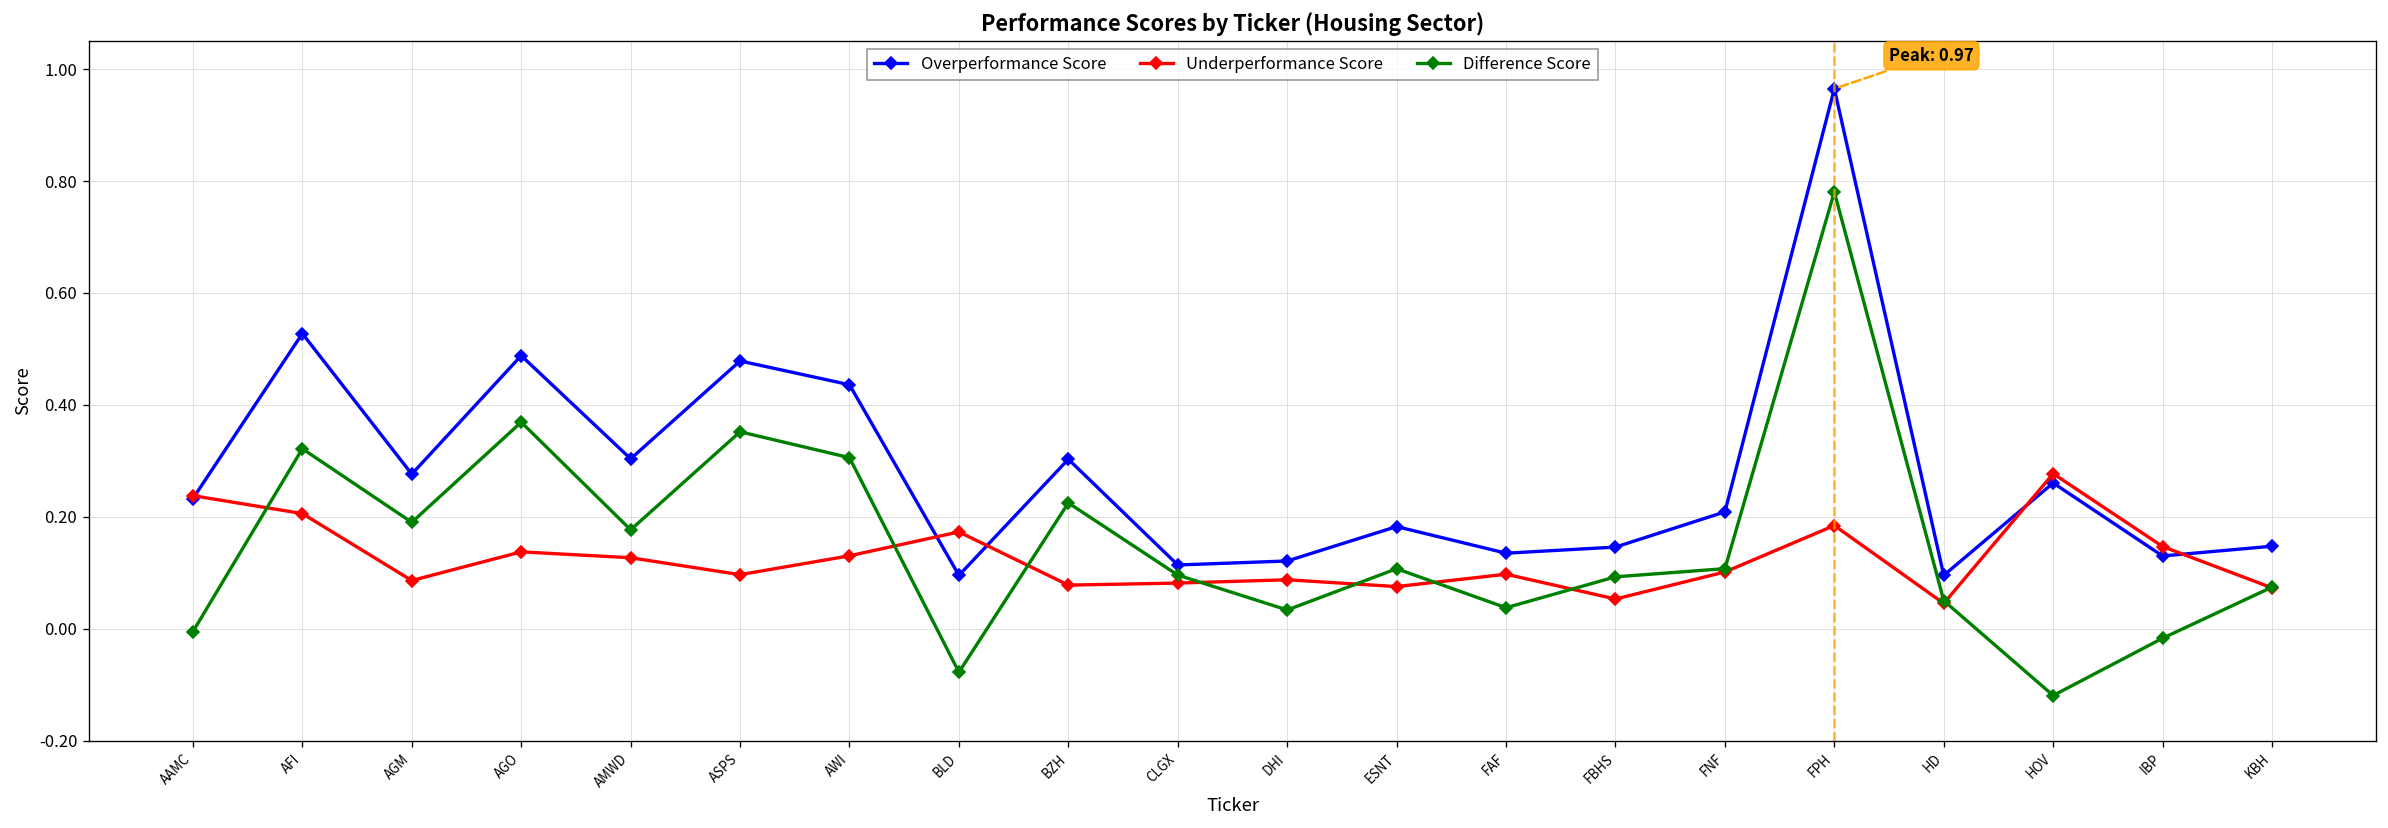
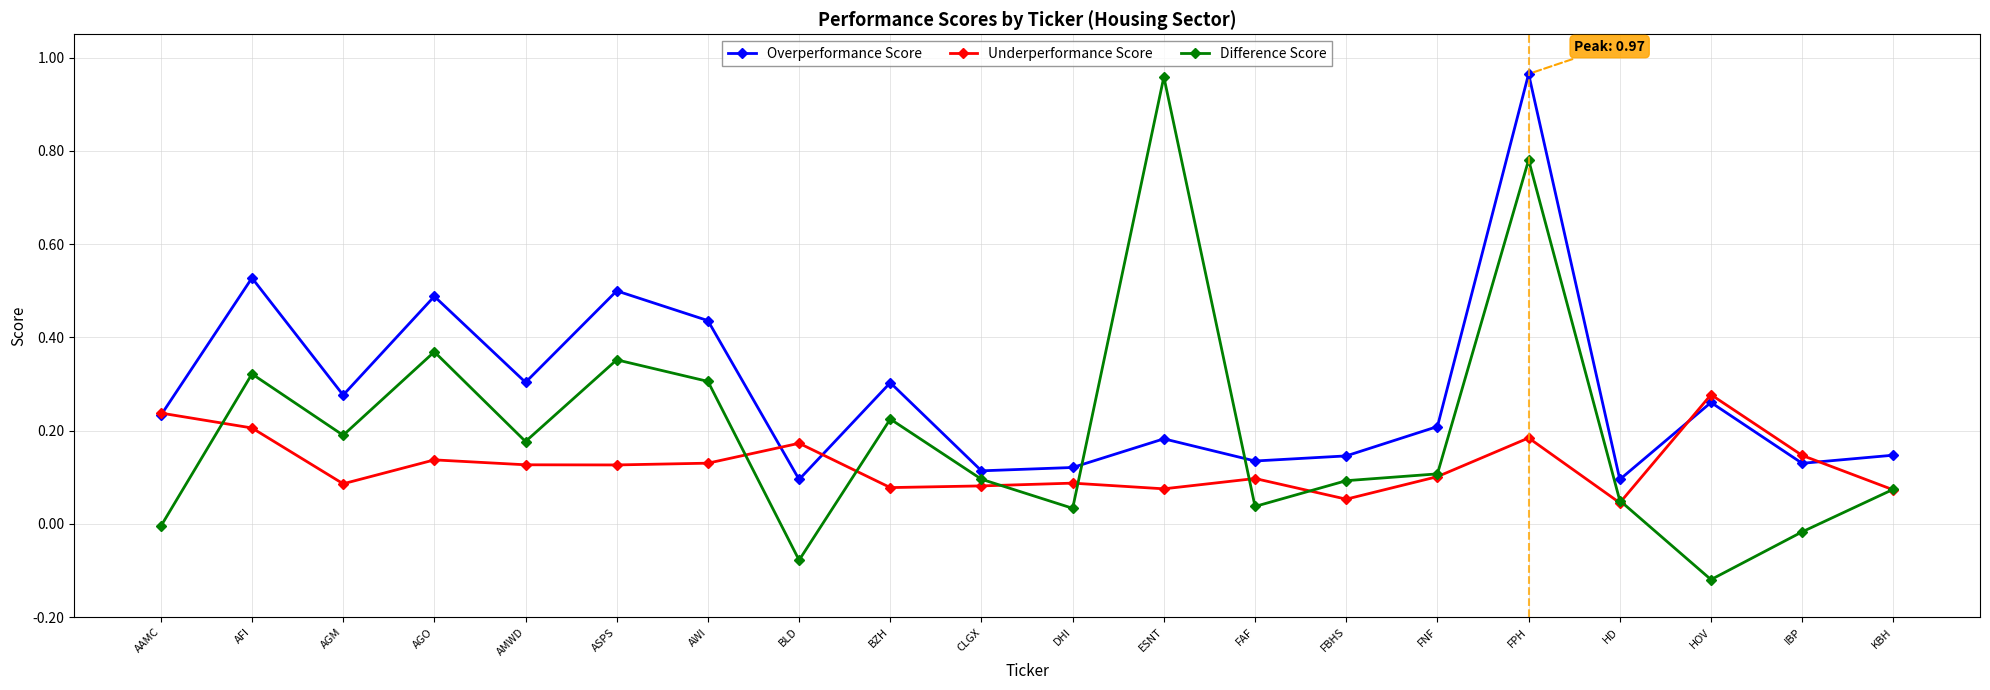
  {
    "Overperformance Score": {
      "AFI": 0.53,
      "AGM": 0.28,
      "AGO": 0.49,
      "AMWD": 0.30,
-     "ASPS": 0.48,
+     "ASPS": 0.50,
      "AWI": 0.44,
      "BLD": 0.10,
      "BZH": 0.30,
      "CLGX": 0.11,
      "DHI": 0.12,
      "ESNT": 0.18,
      "FAF": 0.14,
      "FBHS": 0.15,
      "FNF": 0.21,
      "HD": 0.10,
      "HOV": 0.26,
      "IBP": 0.13,
      "KBH": 0.15
    },
    "Underperformance Score": {
      "AFI": 0.21,
      "AGM": 0.09,
      "AGO": 0.14,
      "AMWD": 0.13,
-     "ASPS": 0.10,
+     "ASPS": 0.13,
      "AWI": 0.13,
      "BLD": 0.17,
      "BZH": 0.08,
      "CLGX": 0.08,
      "DHI": 0.09,
      "ESNT": 0.08,
      "FAF": 0.10,
      "FBHS": 0.05,
      "FNF": 0.10,
      "FPH": 0.18,
      "HOV": 0.28,
      "IBP": 0.15
    },
    "Difference Score": {
      "AAMC": -0.01,
      "AFI": 0.32,
      "AGM": 0.19,
      "AGO": 0.37,
      "AMWD": 0.18,
      "ASPS": 0.35,
      "AWI": 0.31,
      "BLD": -0.08,
      "BZH": 0.22,
      "CLGX": 0.10,
      "DHI": 0.03,
-     "ESNT": 0.11,
+     "ESNT": 0.96,
      "FAF": 0.04,
      "FBHS": 0.09,
      "FNF": 0.11,
      "FPH": 0.78,
      "HOV": -0.12,
      "IBP": -0.02
    }
  }
